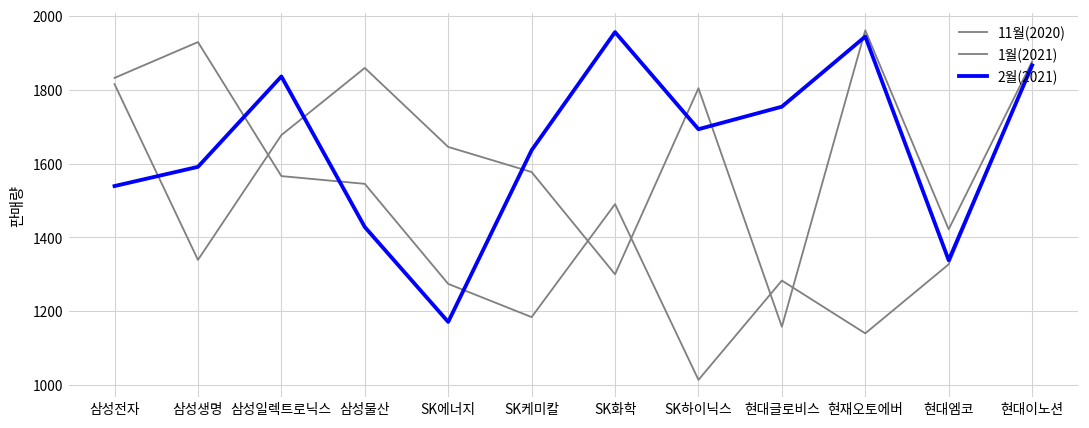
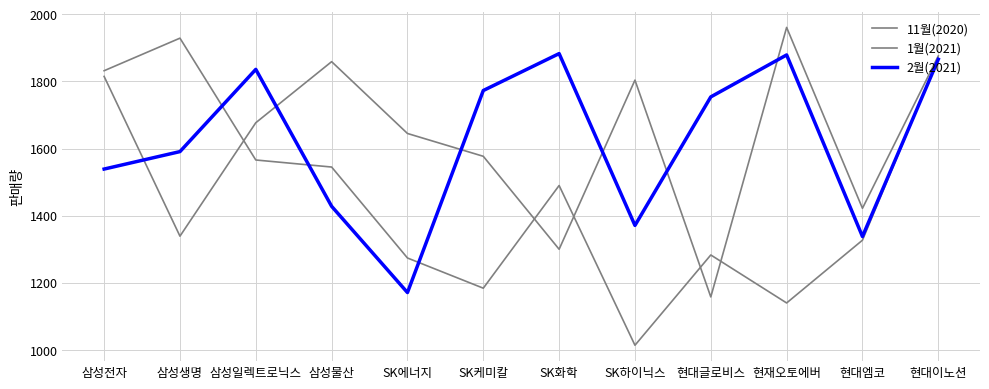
  {
    "2월(2021)": {
      "삼성전자": 1540,
      "삼성생명": 1590,
      "삼성일렉트로닉스": 1840,
      "삼성물산": 1430,
      "SK에너지": 1170,
-     "SK케미칼": 1640,
-     "SK화학": 1960,
-     "SK하이닉스": 1690,
+     "SK케미칼": 1770,
+     "SK화학": 1880,
+     "SK하이닉스": 1370,
      "현대글로비스": 1750,
-     "현재오토에버": 1940,
+     "현재오토에버": 1880,
      "현대엠코": 1340
    }
  }
